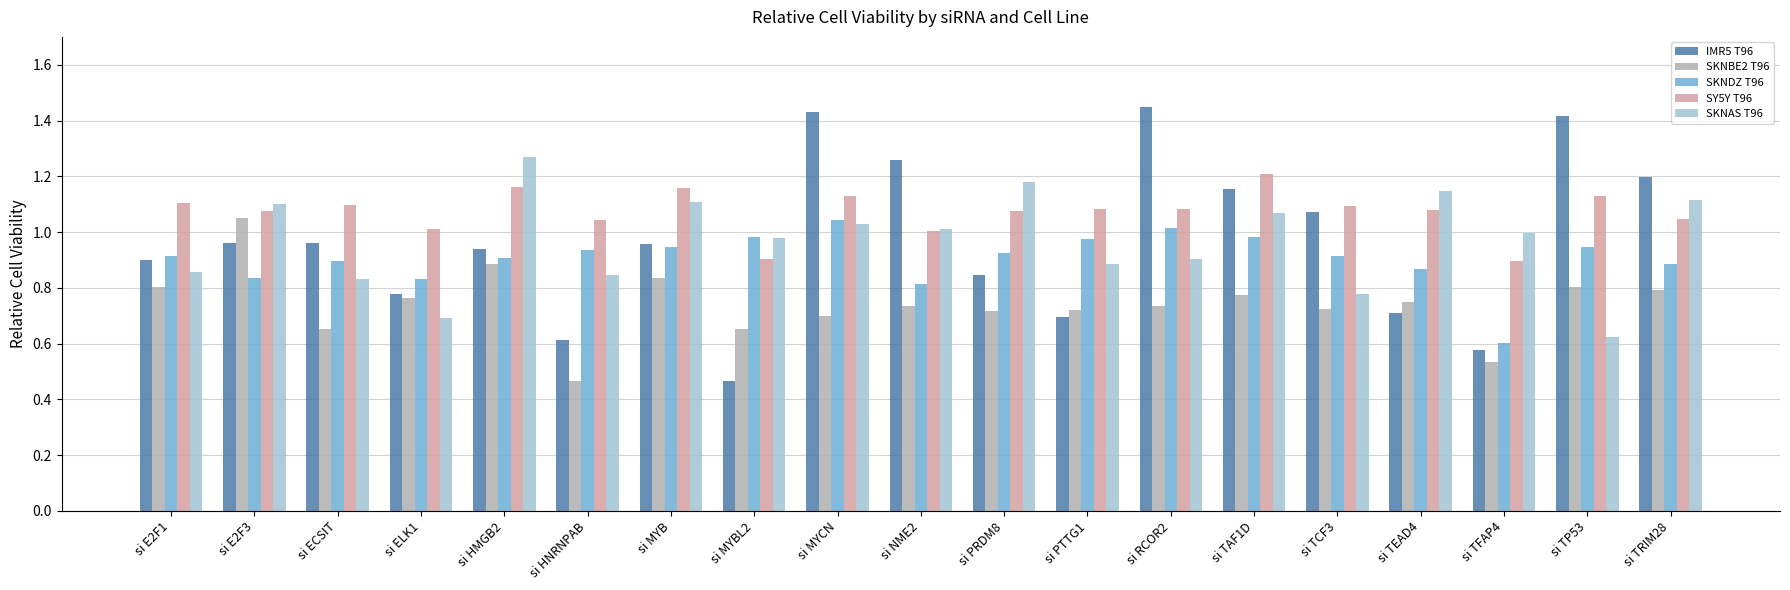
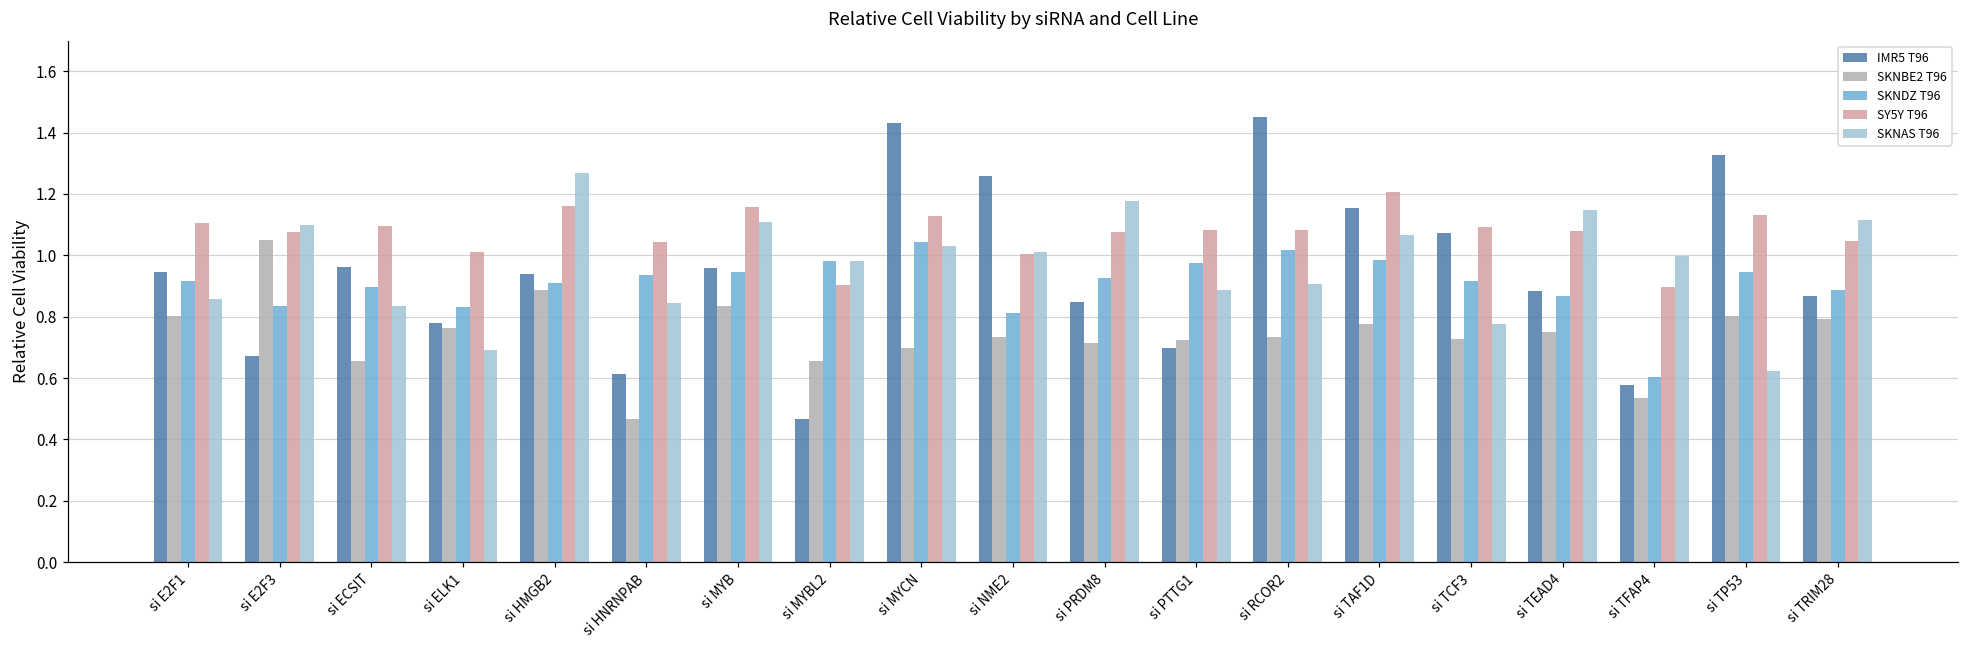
  {
    "IMR5 T96": {
-     "si E2F1": 0.90,
-     "si E2F3": 0.96,
+     "si E2F1": 0.95,
+     "si E2F3": 0.67,
      "si ECSIT": 0.96,
      "si ELK1": 0.78,
      "si HMGB2": 0.94,
      "si HNRNPAB": 0.61,
      "si MYB": 0.96,
      "si MYBL2": 0.47,
      "si MYCN": 1.43,
      "si NME2": 1.26,
      "si PRDM8": 0.85,
      "si PTTG1": 0.70,
      "si RCOR2": 1.45,
      "si TAF1D": 1.15,
      "si TCF3": 1.07,
-     "si TEAD4": 0.71,
+     "si TEAD4": 0.88,
      "si TFAP4": 0.58,
-     "si TP53": 1.42,
-     "si TRIM28": 1.20
+     "si TP53": 1.33,
+     "si TRIM28": 0.87
    }
  }
